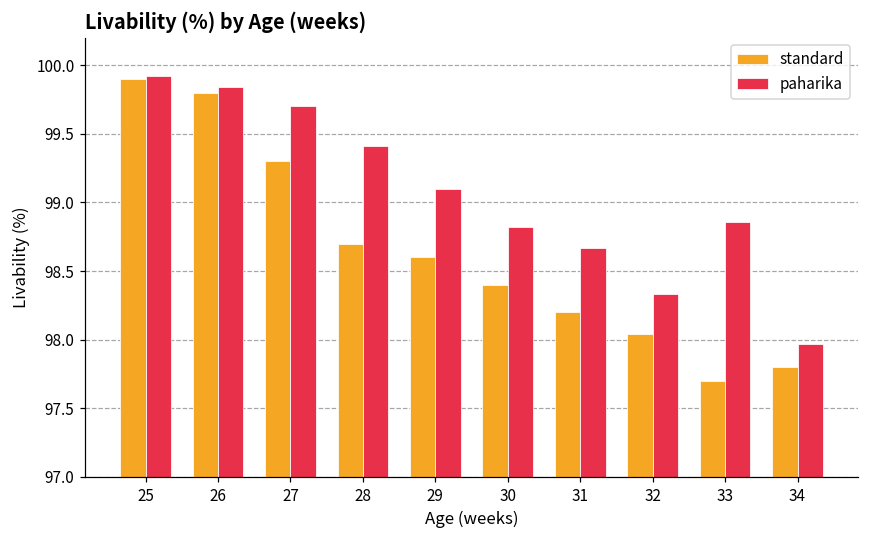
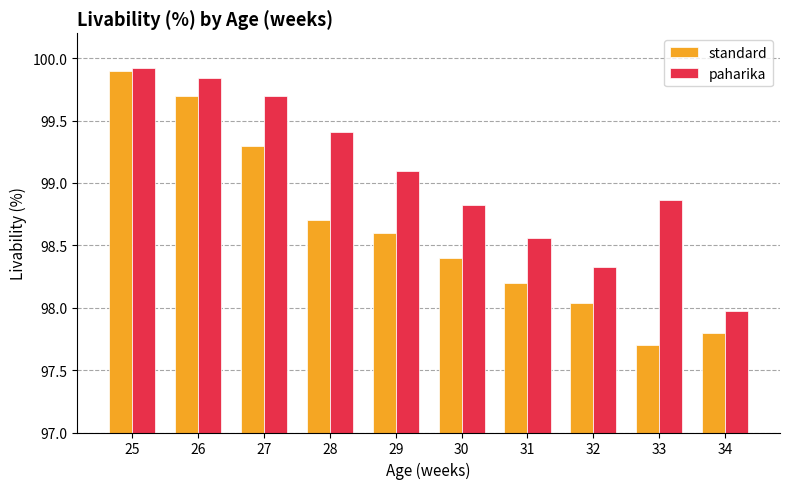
  {
    "standard": {
      "25": 99.9,
-     "26": 99.8,
+     "26": 99.7,
      "27": 99.3,
      "28": 98.7,
      "29": 98.6,
      "30": 98.4,
      "31": 98.2,
      "32": 98.04,
      "33": 97.7,
      "34": 97.8
    },
    "paharika": {
      "25": 99.92,
      "26": 99.84,
      "27": 99.70,
      "28": 99.41,
      "29": 99.10,
      "30": 98.82,
-     "31": 98.67,
+     "31": 98.56,
      "32": 98.33,
      "33": 98.86,
      "34": 97.97
    }
  }
